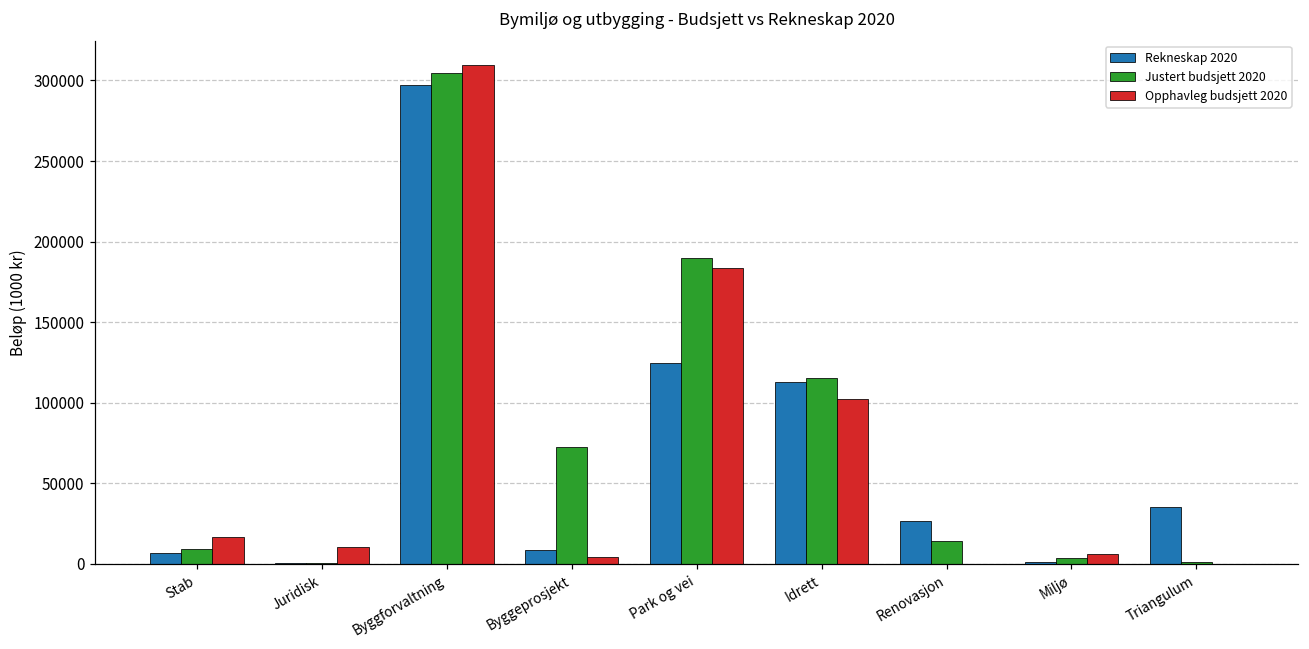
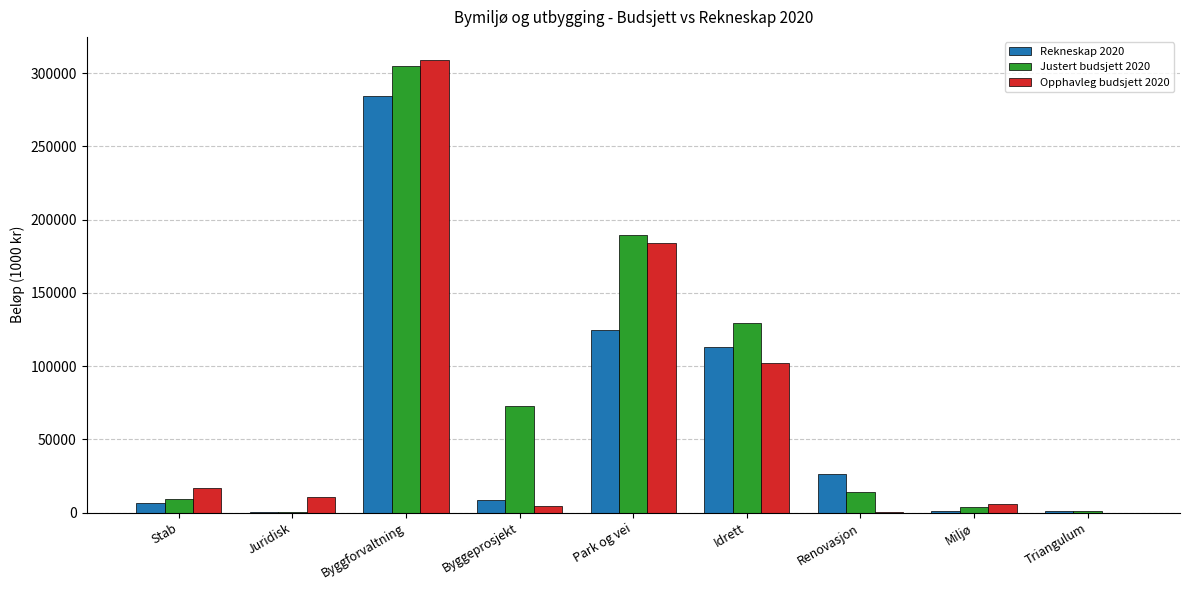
  {
    "Rekneskap 2020": {
      "Stab": 7000,
-     "Byggforvaltning": 297000,
+     "Byggforvaltning": 284000,
      "Byggeprosjekt": 9000,
      "Park og vei": 125000,
      "Idrett": 113000,
      "Renovasjon": 27000,
-     "Triangulum": 35000
+     "Triangulum": 1000
    },
    "Justert budsjett 2020": {
      "Stab": 9000,
      "Byggforvaltning": 305000,
      "Byggeprosjekt": 73000,
      "Park og vei": 190000,
-     "Idrett": 115000,
+     "Idrett": 130000,
      "Renovasjon": 14000,
      "Miljø": 4000
    },
    "Opphavleg budsjett 2020": {
      "Stab": 17000,
      "Juridisk": 11000,
      "Byggforvaltning": 309000,
      "Byggeprosjekt": 5000,
      "Park og vei": 184000,
      "Idrett": 102000,
      "Miljø": 6000,
      "Triangulum": 0
    }
  }
